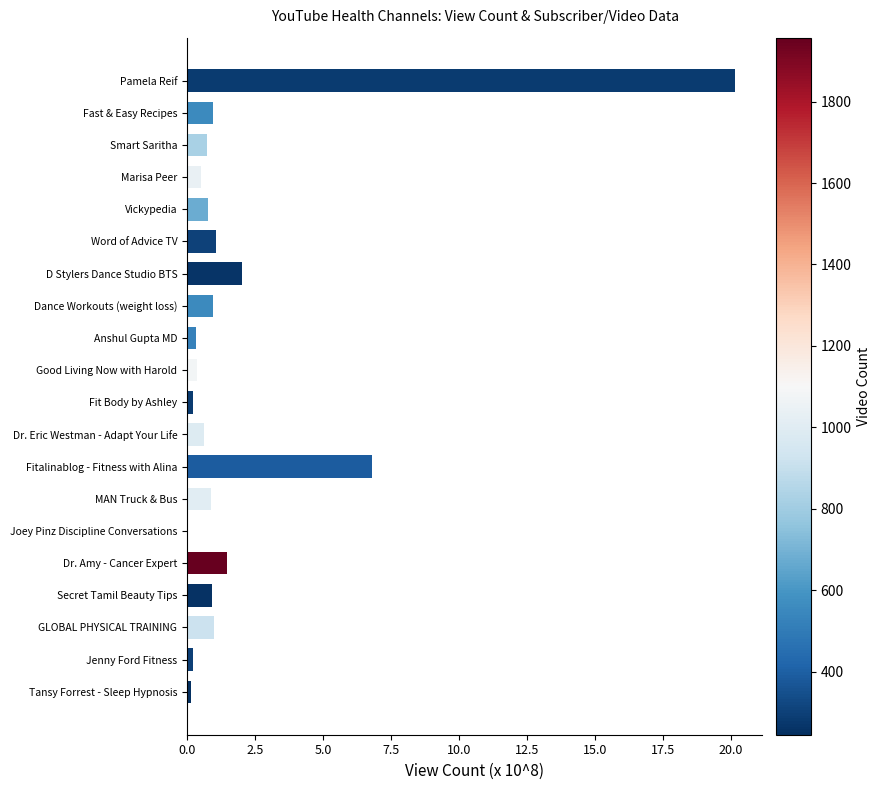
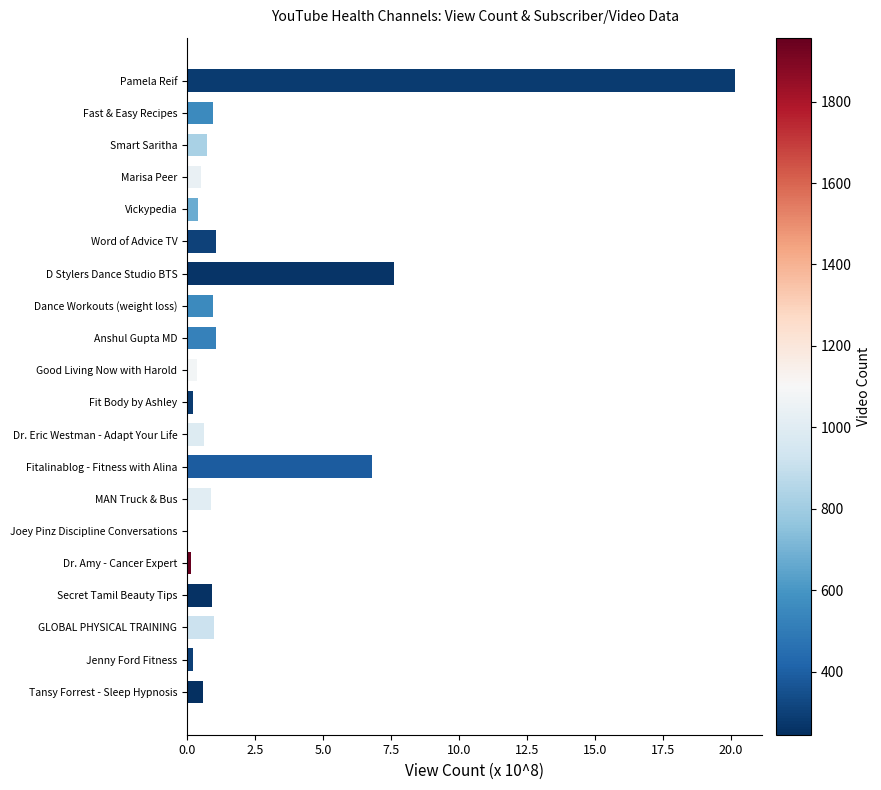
  {
    "Pamela Reif": 20.1,
    "Fast & Easy Recipes": 1.0,
    "Smart Saritha": 0.7,
    "Marisa Peer": 0.5,
-   "Vickypedia": 0.8,
+   "Vickypedia": 0.4,
    "Word of Advice TV": 1.1,
-   "D Stylers Dance Studio BTS": 2.0,
+   "D Stylers Dance Studio BTS": 7.6,
    "Dance Workouts (weight loss)": 1.0,
-   "Anshul Gupta MD": 0.3,
+   "Anshul Gupta MD": 1.1,
    "Good Living Now with Harold": 0.4,
    "Fit Body by Ashley": 0.2,
    "Dr. Eric Westman - Adapt Your Life": 0.6,
    "Fitalinablog - Fitness with Alina": 6.8,
    "MAN Truck & Bus": 0.9,
-   "Dr. Amy - Cancer Expert": 1.5,
+   "Dr. Amy - Cancer Expert": 0.2,
    "Secret Tamil Beauty Tips": 0.9,
    "GLOBAL PHYSICAL TRAINING": 1.0,
    "Jenny Ford Fitness": 0.2,
-   "Tansy Forrest - Sleep Hypnosis": 0.2
+   "Tansy Forrest - Sleep Hypnosis": 0.6
  }
